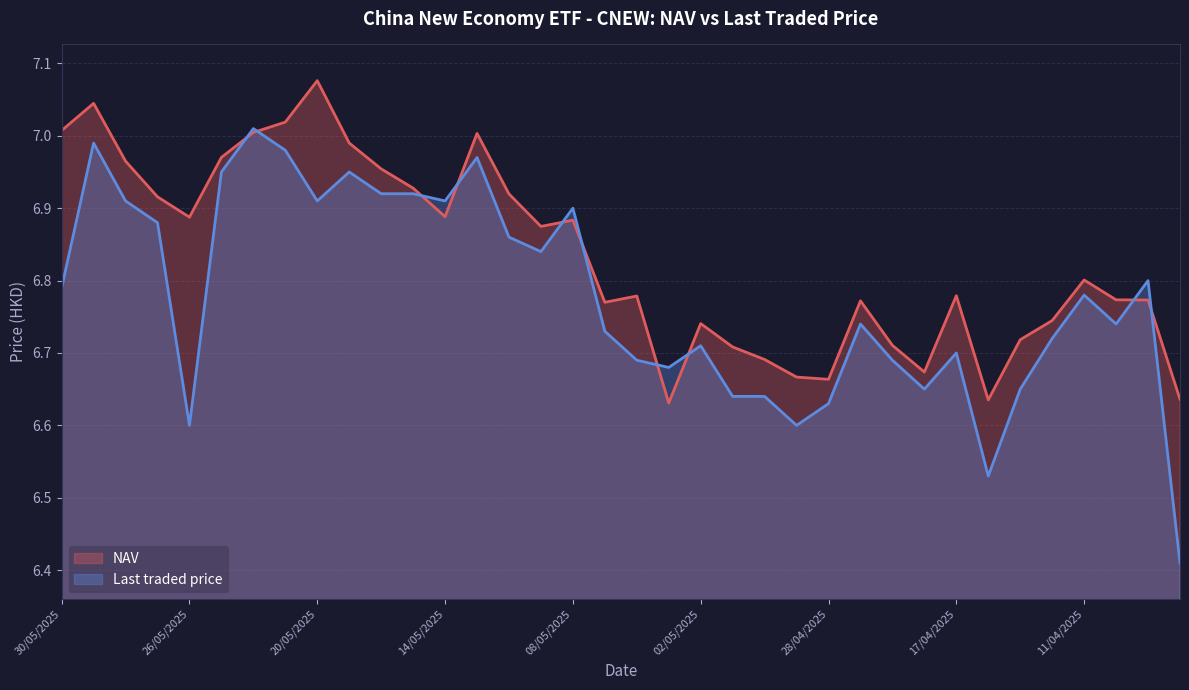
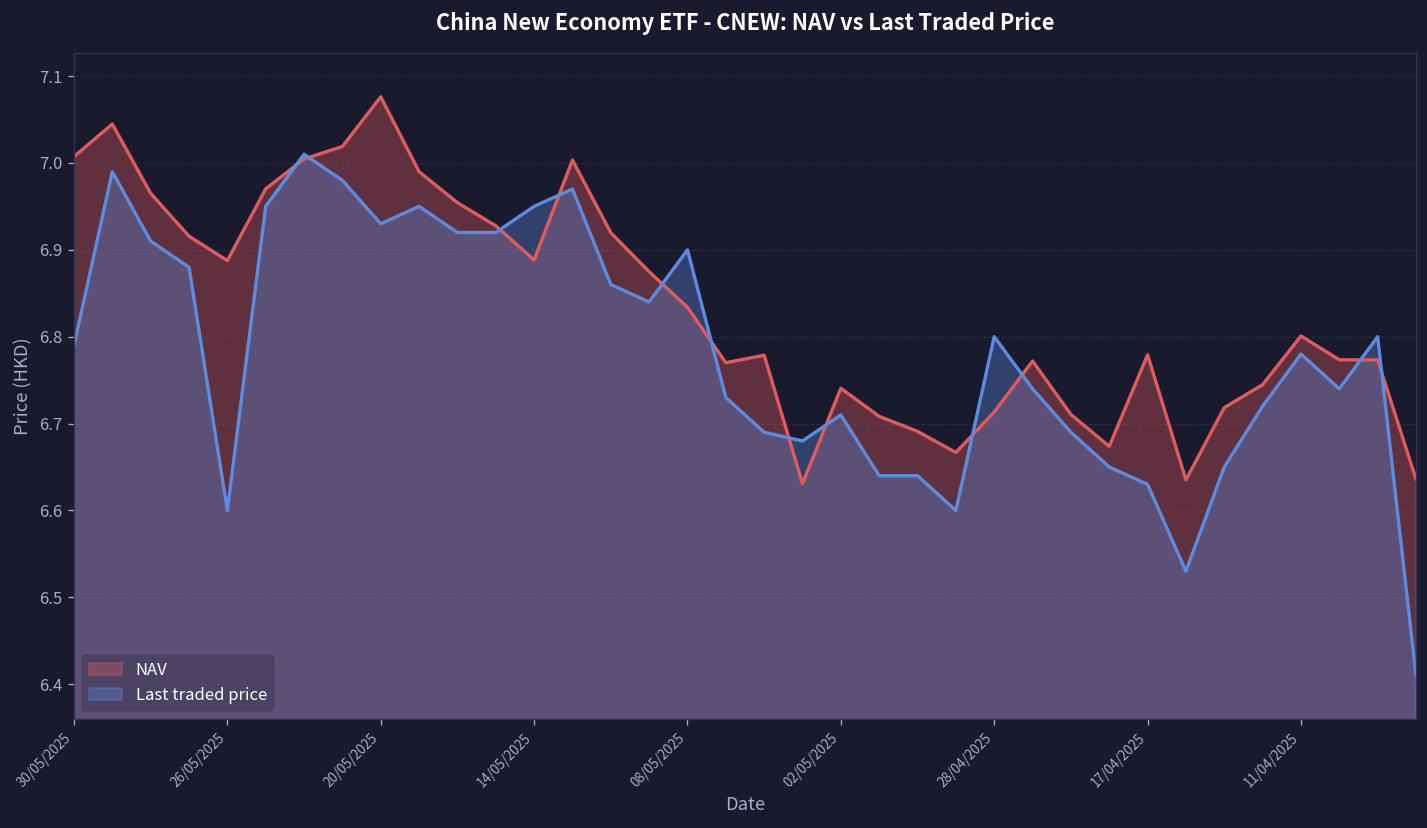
  {
    "NAV": {
      "30/05/2025": 7.01,
      "26/05/2025": 6.89,
      "20/05/2025": 7.08,
      "14/05/2025": 6.89,
-     "08/05/2025": 6.88,
+     "08/05/2025": 6.83,
      "02/05/2025": 6.74,
-     "28/04/2025": 6.66,
+     "28/04/2025": 6.71,
      "17/04/2025": 6.78,
      "11/04/2025": 6.80
    },
    "Last traded price": {
      "30/05/2025": 6.79,
      "26/05/2025": 6.60,
-     "20/05/2025": 6.91,
-     "14/05/2025": 6.91,
+     "20/05/2025": 6.93,
+     "14/05/2025": 6.95,
      "08/05/2025": 6.90,
      "02/05/2025": 6.71,
-     "28/04/2025": 6.63,
-     "17/04/2025": 6.70,
+     "28/04/2025": 6.80,
+     "17/04/2025": 6.63,
      "11/04/2025": 6.78
    }
  }
